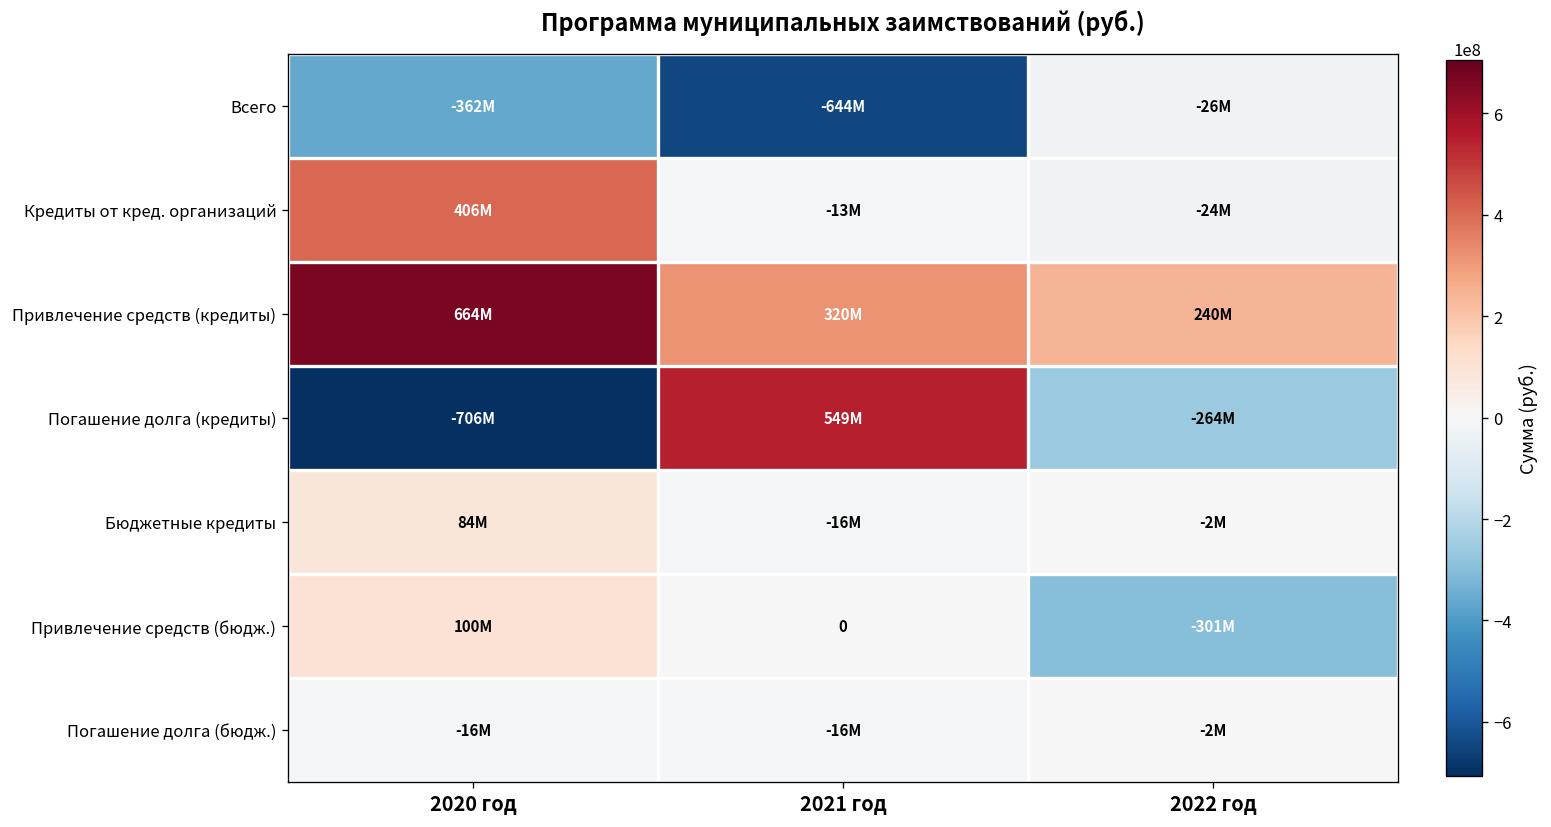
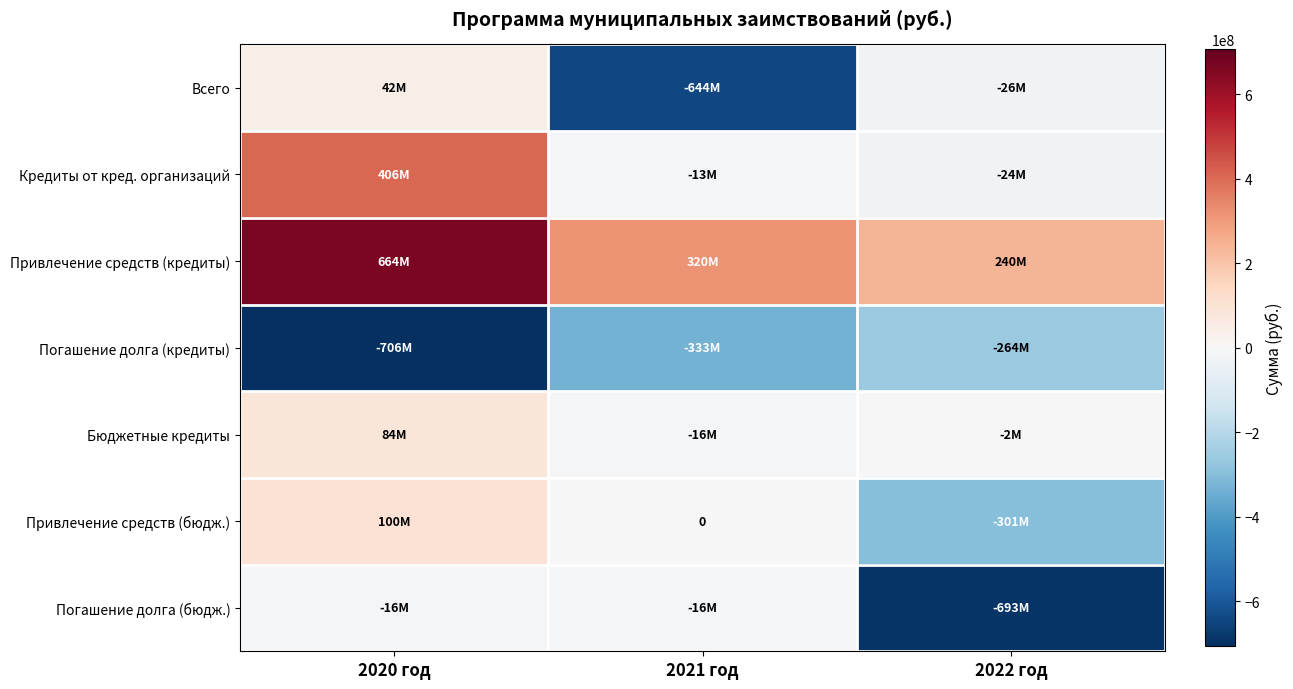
  {
    "Всего": {
-     "2020 год": "-362M",
+     "2020 год": "42M",
      "2021 год": "-644M",
      "2022 год": "-26M"
    },
    "Кредиты от кред. организаций": {
      "2020 год": "406M",
      "2021 год": "-13M",
      "2022 год": "-24M"
    },
    "Привлечение средств (кредиты)": {
      "2020 год": "664M",
      "2021 год": "320M",
      "2022 год": "240M"
    },
    "Погашение долга (кредиты)": {
      "2020 год": "-706M",
-     "2021 год": "549M",
+     "2021 год": "-333M",
      "2022 год": "-264M"
    },
    "Бюджетные кредиты": {
      "2020 год": "84M",
      "2021 год": "-16M",
      "2022 год": "-2M"
    },
    "Привлечение средств (бюдж.)": {
      "2020 год": "100M",
      "2021 год": "0",
      "2022 год": "-301M"
    },
    "Погашение долга (бюдж.)": {
      "2020 год": "-16M",
      "2021 год": "-16M",
-     "2022 год": "-2M"
+     "2022 год": "-693M"
    }
  }
